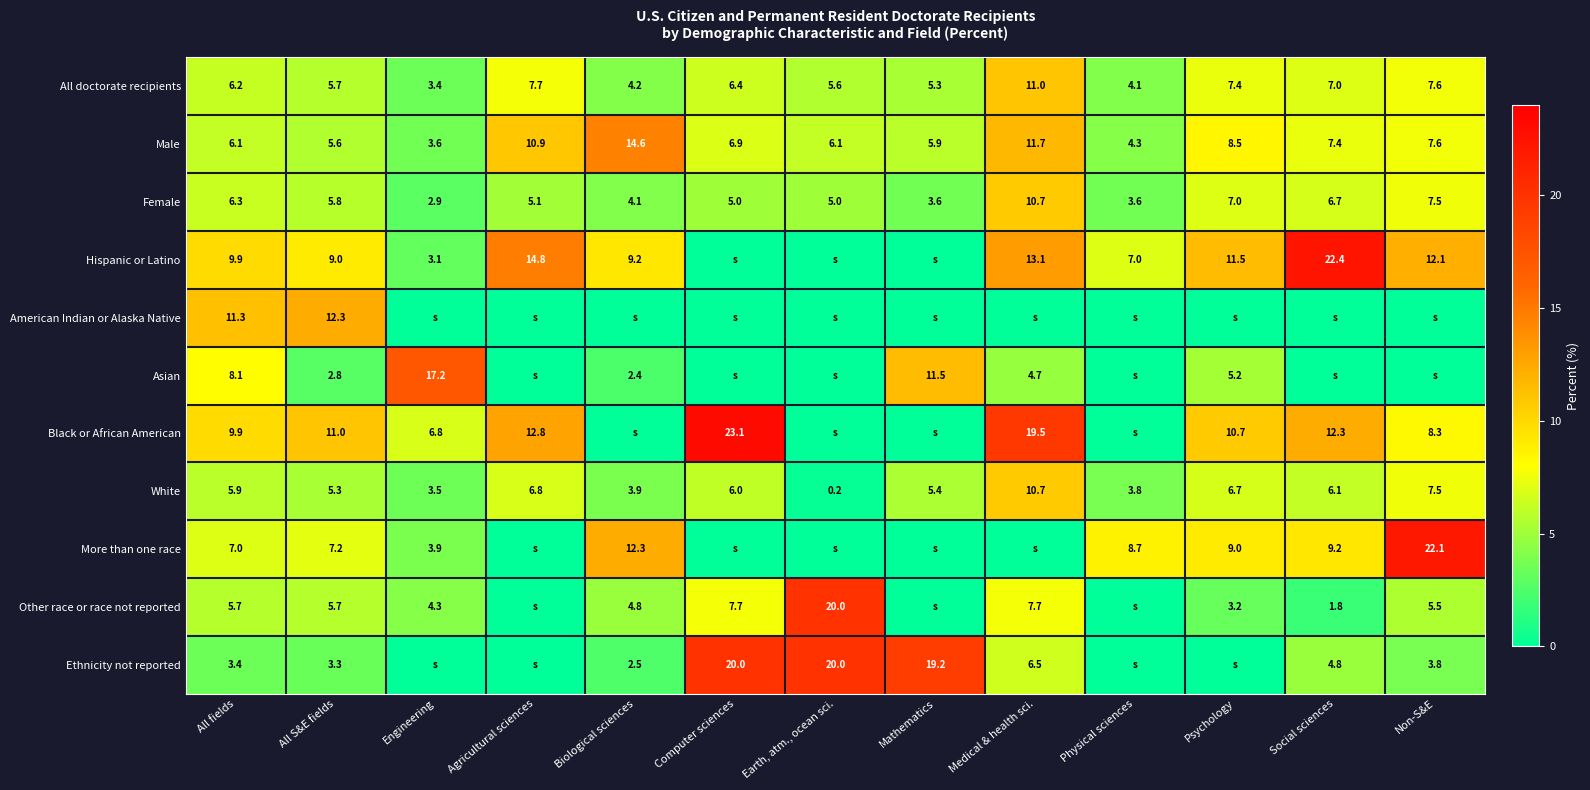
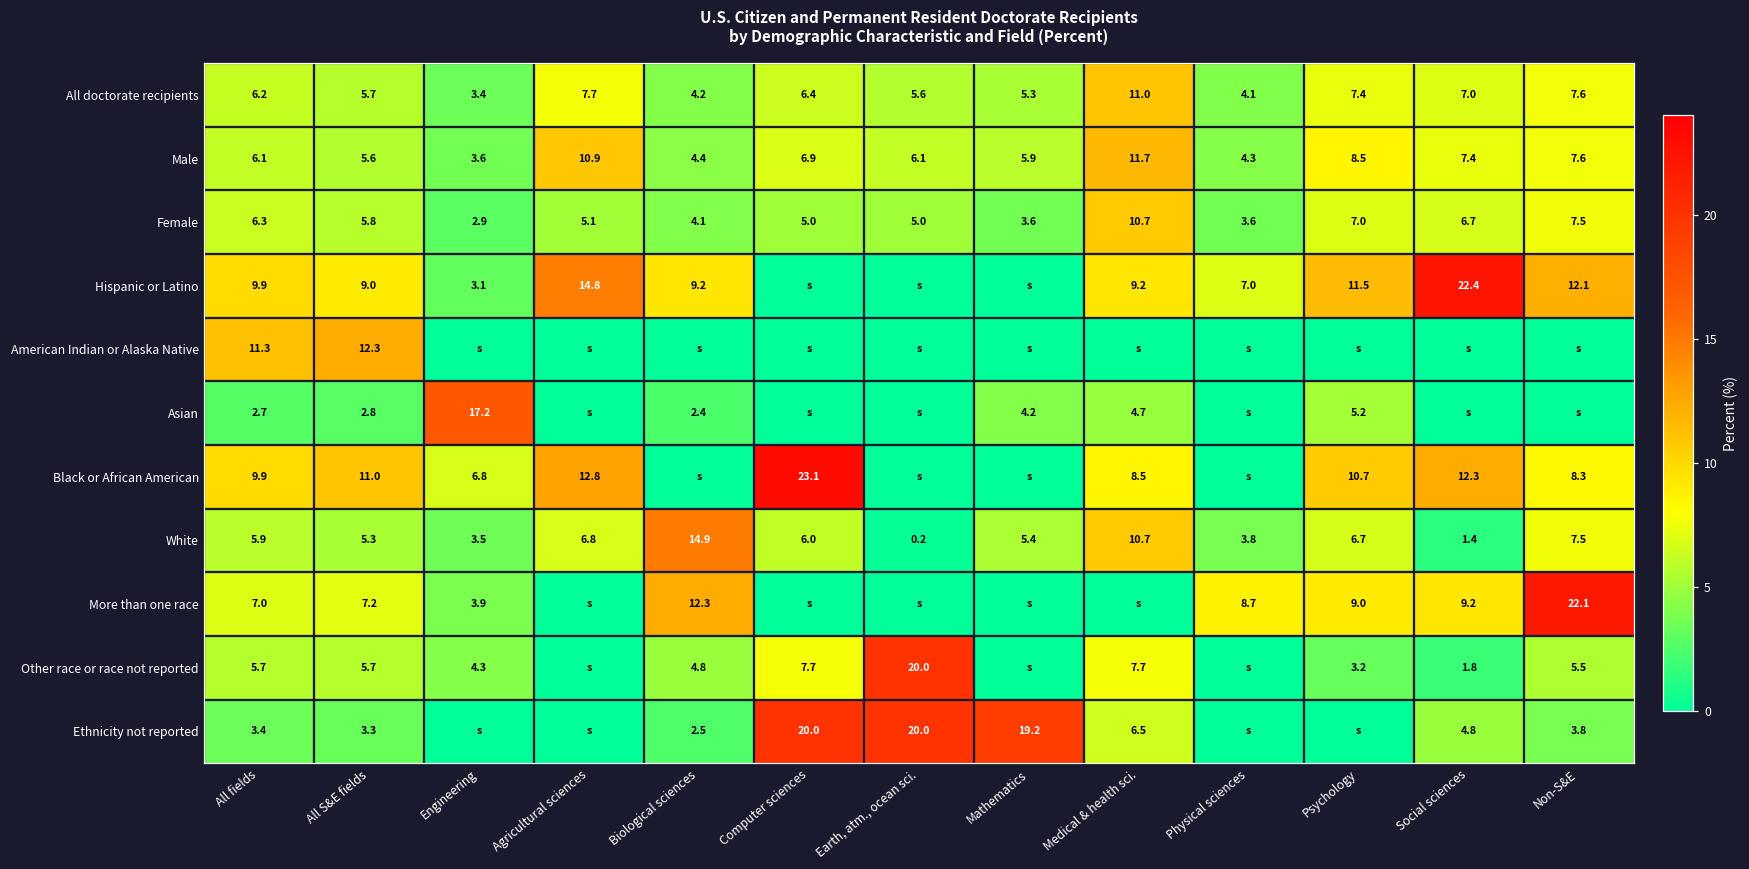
  {
    "All doctorate recipients": {
      "All fields": 6.2,
      "All S&E fields": 5.7,
      "Engineering": 3.4,
      "Agricultural sciences": 7.7,
      "Biological sciences": 4.2,
      "Computer sciences": 6.4,
      "Earth, atm., ocean sci.": 5.6,
      "Mathematics": 5.3,
      "Medical & health sci.": 11.0,
      "Physical sciences": 4.1,
      "Psychology": 7.4,
      "Social sciences": 7.0,
      "Non-S&E": 7.6
    },
    "Male": {
      "All fields": 6.1,
      "All S&E fields": 5.6,
      "Engineering": 3.6,
      "Agricultural sciences": 10.9,
-     "Biological sciences": 14.6,
+     "Biological sciences": 4.4,
      "Computer sciences": 6.9,
      "Earth, atm., ocean sci.": 6.1,
      "Mathematics": 5.9,
      "Medical & health sci.": 11.7,
      "Physical sciences": 4.3,
      "Psychology": 8.5,
      "Social sciences": 7.4,
      "Non-S&E": 7.6
    },
    "Female": {
      "All fields": 6.3,
      "All S&E fields": 5.8,
      "Engineering": 2.9,
      "Agricultural sciences": 5.1,
      "Biological sciences": 4.1,
      "Computer sciences": 5.0,
      "Earth, atm., ocean sci.": 5.0,
      "Mathematics": 3.6,
      "Medical & health sci.": 10.7,
      "Physical sciences": 3.6,
      "Psychology": 7.0,
      "Social sciences": 6.7,
      "Non-S&E": 7.5
    },
    "Hispanic or Latino": {
      "All fields": 9.9,
      "All S&E fields": 9.0,
      "Engineering": 3.1,
      "Agricultural sciences": 14.8,
      "Biological sciences": 9.2,
-     "Medical & health sci.": 13.1,
+     "Medical & health sci.": 9.2,
      "Physical sciences": 7.0,
      "Psychology": 11.5,
      "Social sciences": 22.4,
      "Non-S&E": 12.1
    },
    "American Indian or Alaska Native": {
      "All fields": 11.3,
      "All S&E fields": 12.3
    },
    "Asian": {
-     "All fields": 8.1,
+     "All fields": 2.7,
      "All S&E fields": 2.8,
      "Engineering": 17.2,
      "Biological sciences": 2.4,
-     "Mathematics": 11.5,
+     "Mathematics": 4.2,
      "Medical & health sci.": 4.7,
      "Psychology": 5.2
    },
    "Black or African American": {
      "All fields": 9.9,
      "All S&E fields": 11.0,
      "Engineering": 6.8,
      "Agricultural sciences": 12.8,
      "Computer sciences": 23.1,
-     "Medical & health sci.": 19.5,
+     "Medical & health sci.": 8.5,
      "Psychology": 10.7,
      "Social sciences": 12.3,
      "Non-S&E": 8.3
    },
    "White": {
      "All fields": 5.9,
      "All S&E fields": 5.3,
      "Engineering": 3.5,
      "Agricultural sciences": 6.8,
-     "Biological sciences": 3.9,
+     "Biological sciences": 14.9,
      "Computer sciences": 6.0,
      "Earth, atm., ocean sci.": 0.2,
      "Mathematics": 5.4,
      "Medical & health sci.": 10.7,
      "Physical sciences": 3.8,
      "Psychology": 6.7,
-     "Social sciences": 6.1,
+     "Social sciences": 1.4,
      "Non-S&E": 7.5
    },
    "More than one race": {
      "All fields": 7.0,
      "All S&E fields": 7.2,
      "Engineering": 3.9,
      "Biological sciences": 12.3,
      "Physical sciences": 8.7,
      "Psychology": 9.0,
      "Social sciences": 9.2,
      "Non-S&E": 22.1
    },
    "Other race or race not reported": {
      "All fields": 5.7,
      "All S&E fields": 5.7,
      "Engineering": 4.3,
      "Biological sciences": 4.8,
      "Computer sciences": 7.7,
      "Earth, atm., ocean sci.": 20.0,
      "Medical & health sci.": 7.7,
      "Psychology": 3.2,
      "Social sciences": 1.8,
      "Non-S&E": 5.5
    },
    "Ethnicity not reported": {
      "All fields": 3.4,
      "All S&E fields": 3.3,
      "Biological sciences": 2.5,
      "Computer sciences": 20.0,
      "Earth, atm., ocean sci.": 20.0,
      "Mathematics": 19.2,
      "Medical & health sci.": 6.5,
      "Social sciences": 4.8,
      "Non-S&E": 3.8
    }
  }
